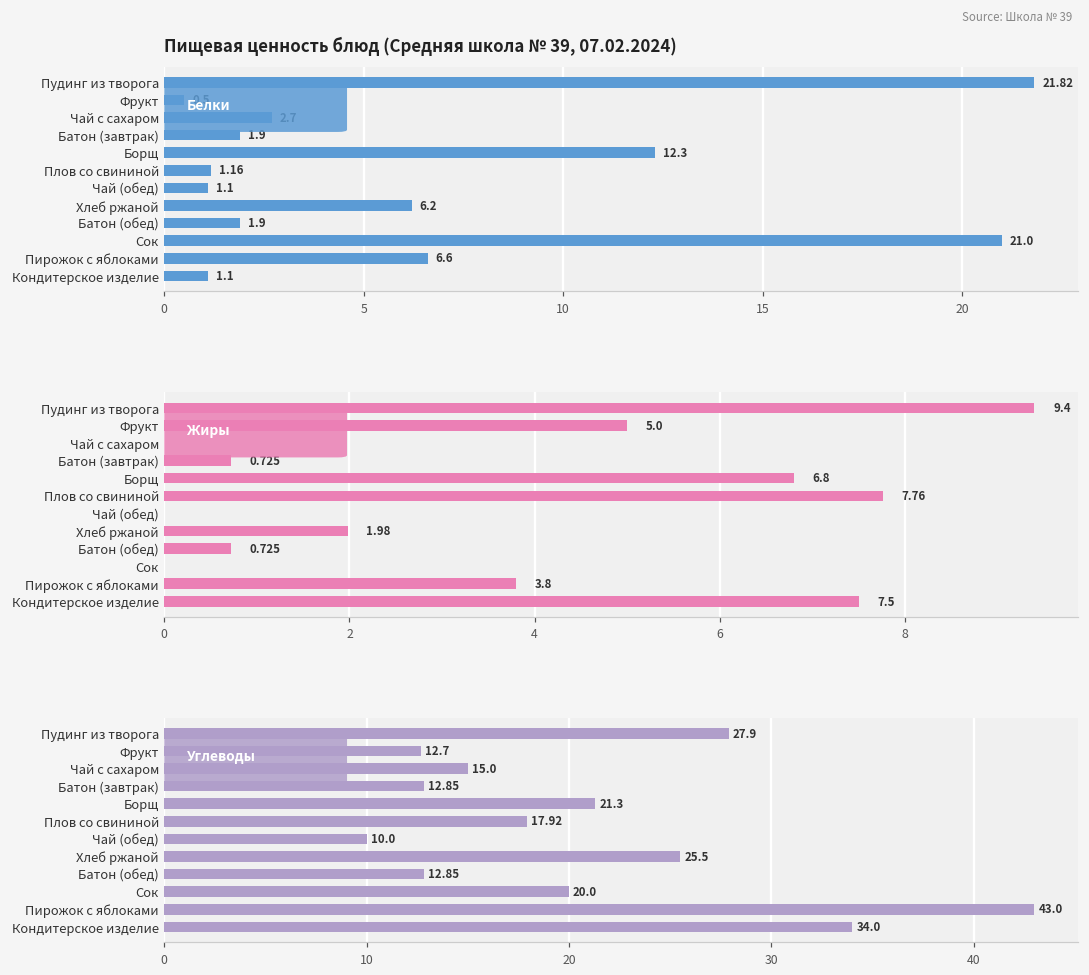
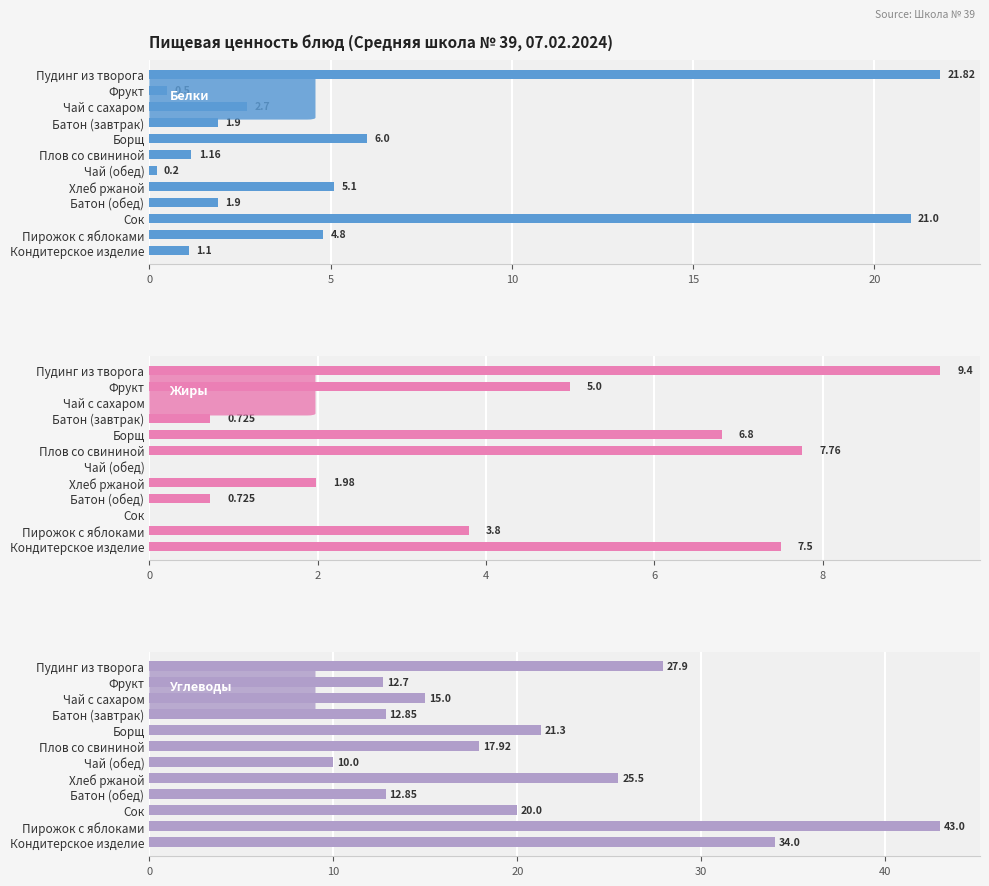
  {
    "Пищевая ценность блюд (Средняя школа № 39, 07.02.2024)": {
      "Пудинг из творога": 21.82,
-     "Борщ": 12.3,
+     "Борщ": 6.0,
      "Плов со свининой": 1.16,
-     "Чай (обед)": 1.1,
-     "Хлеб ржаной": 6.2,
+     "Чай (обед)": 0.2,
+     "Хлеб ржаной": 5.1,
      "Батон (обед)": 1.9,
      "Сок": 21.0,
-     "Пирожок с яблоками": 6.6,
+     "Пирожок с яблоками": 4.8,
      "Кондитерское изделие": 1.1
    }
  }
